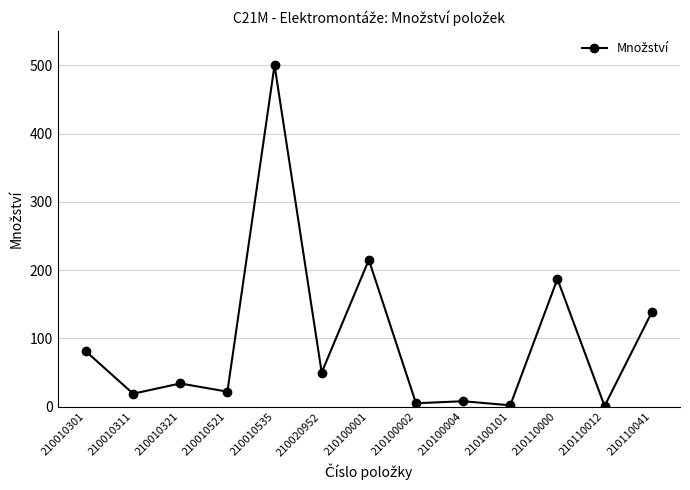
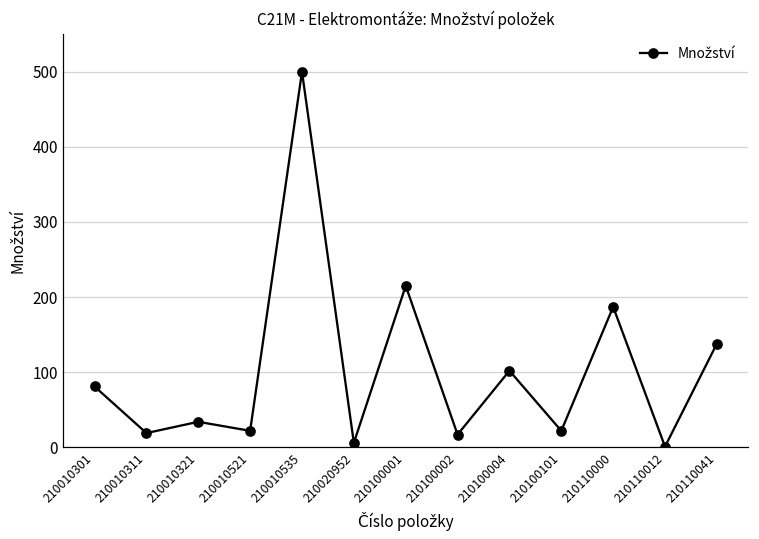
  {
    "210010301": 80,
    "210010311": 20,
    "210010321": 30,
    "210010521": 20,
    "210010535": 500,
-   "210020952": 50,
+   "210020952": 10,
    "210100001": 220,
-   "210100002": 10,
-   "210100004": 10,
-   "210100101": 0,
+   "210100002": 20,
+   "210100004": 100,
+   "210100101": 20,
    "210110000": 190,
    "210110012": 0,
    "210110041": 140
  }
